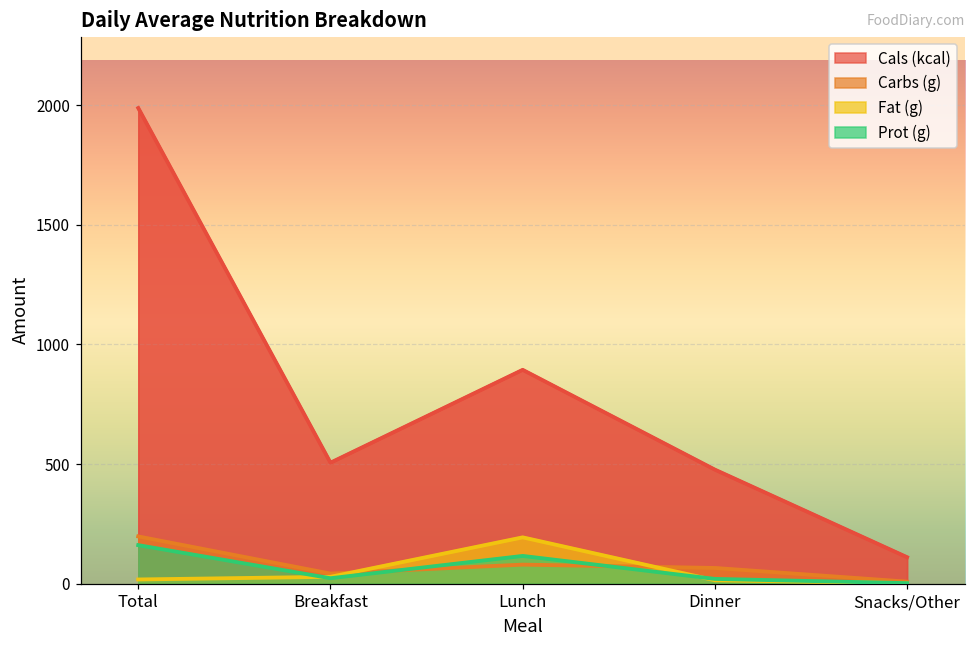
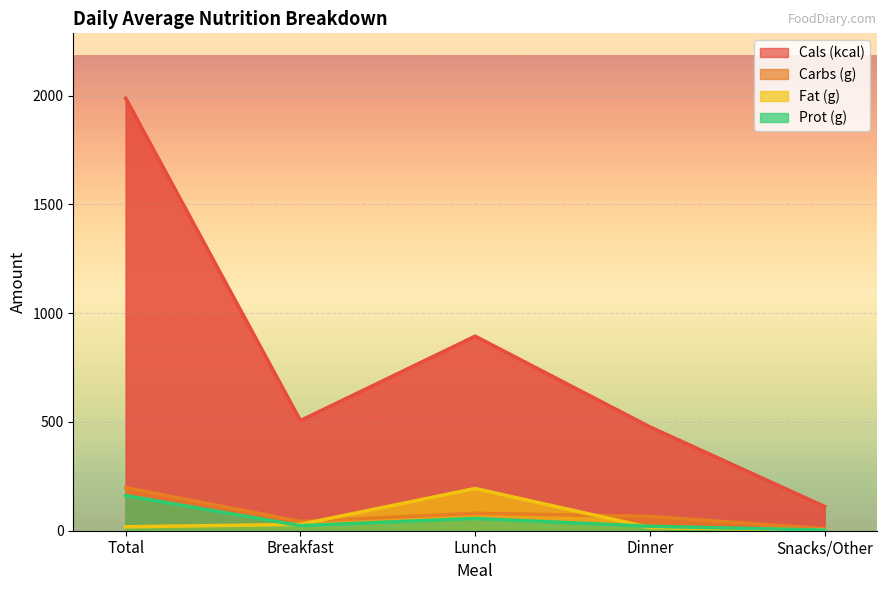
  {
    "Fat (g)": {
      "Total": 20,
      "Lunch": 190
    },
    "Prot (g)": {
      "Total": 160,
-     "Lunch": 120
+     "Lunch": 60
    }
  }
